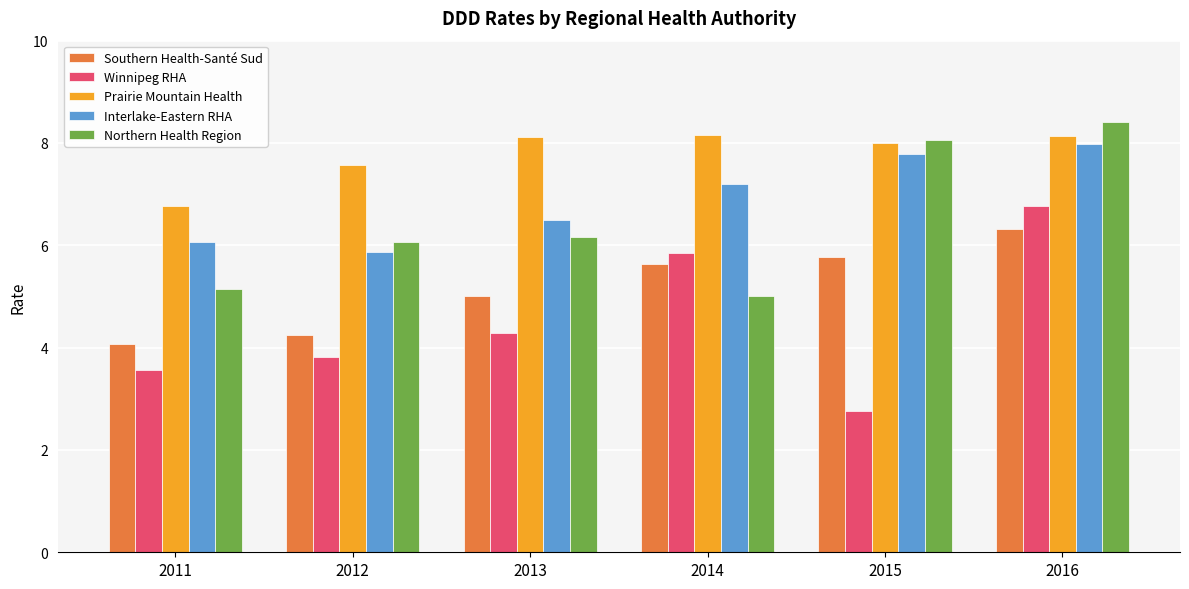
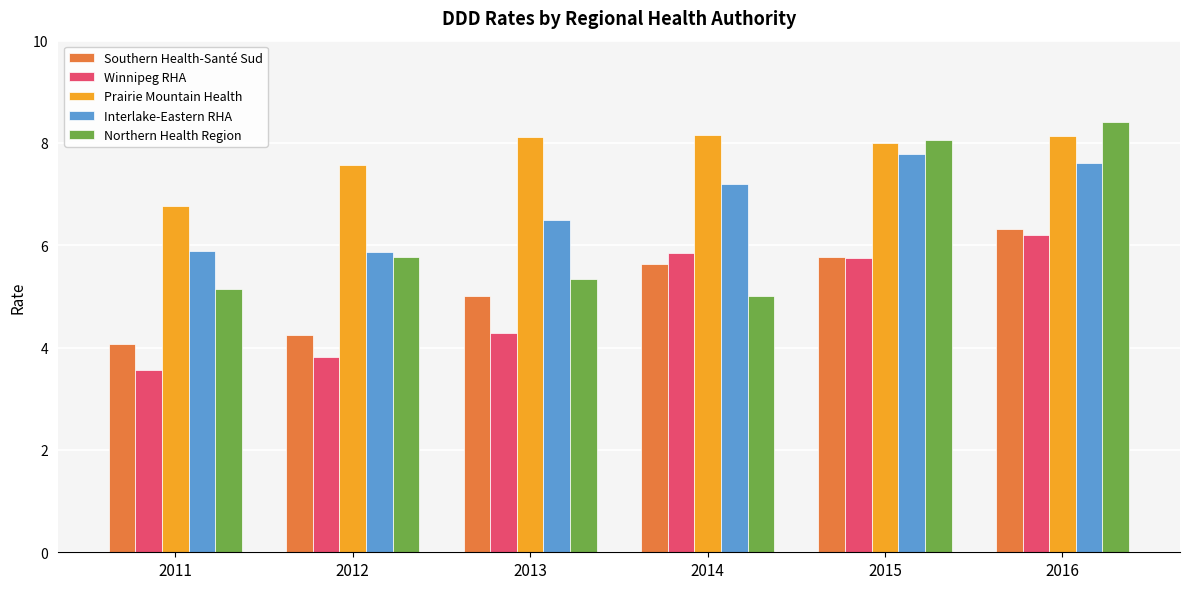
  {
    "Winnipeg RHA": {
      "2011": 3.6,
      "2012": 3.8,
      "2013": 4.3,
      "2014": 5.9,
-     "2015": 2.8,
-     "2016": 6.8
+     "2015": 5.8,
+     "2016": 6.2
    },
    "Interlake-Eastern RHA": {
-     "2011": 6.1,
+     "2011": 5.9,
      "2012": 5.9,
      "2013": 6.5,
      "2014": 7.2,
      "2015": 7.8,
-     "2016": 8.0
+     "2016": 7.6
    },
    "Northern Health Region": {
      "2011": 5.1,
-     "2012": 6.1,
-     "2013": 6.2,
+     "2012": 5.8,
+     "2013": 5.3,
      "2014": 5.0,
      "2015": 8.1,
      "2016": 8.4
    }
  }
